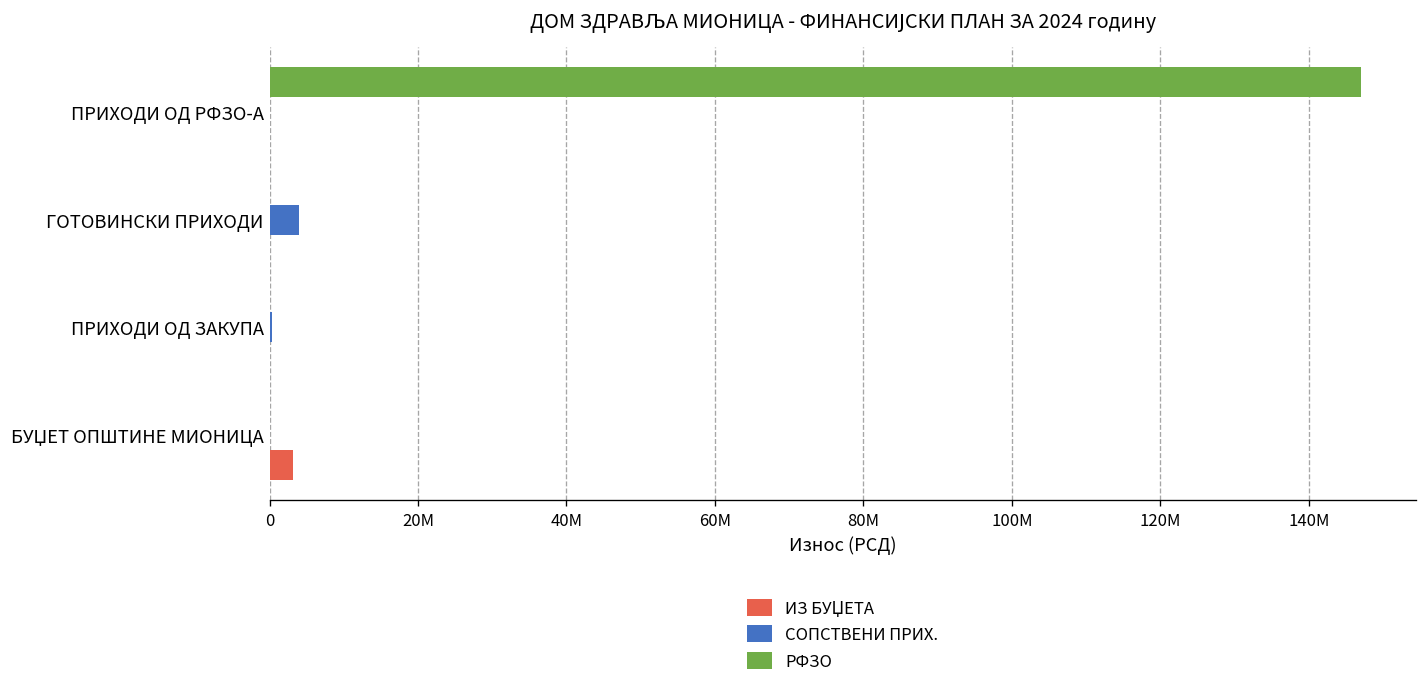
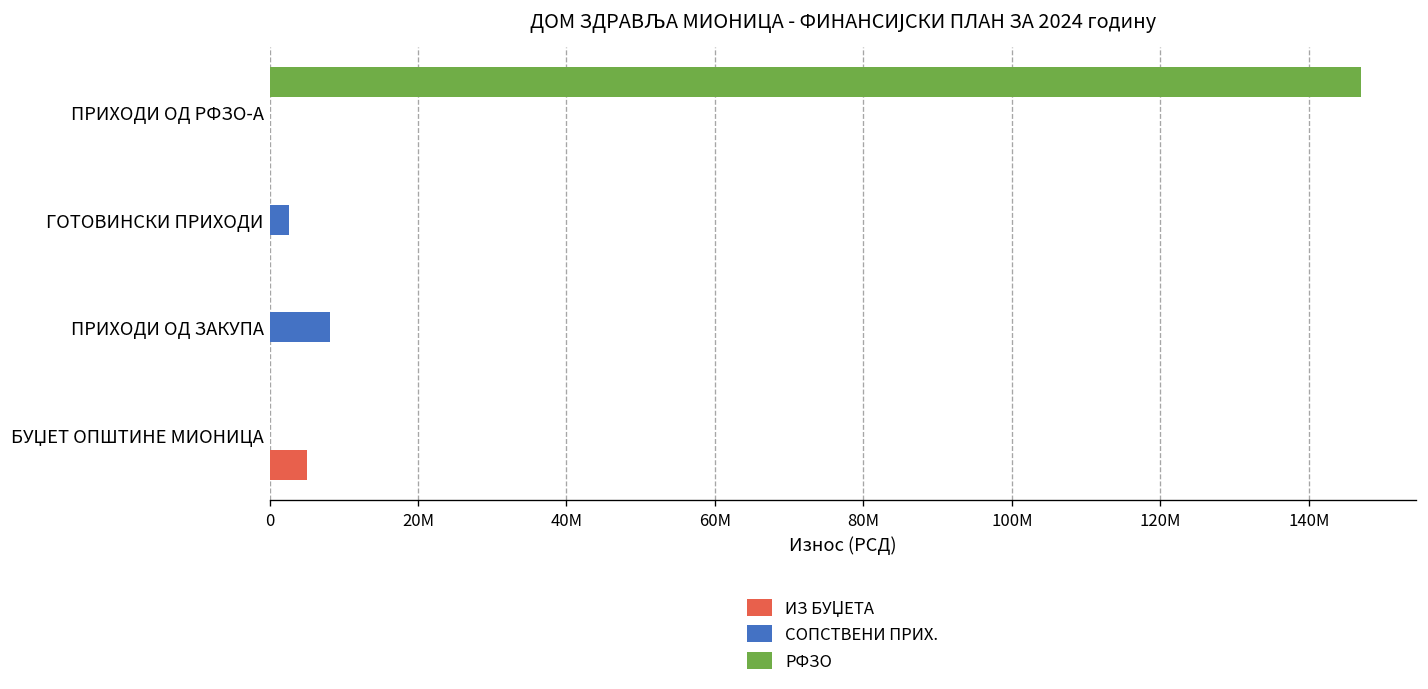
  {
    "ИЗ БУЏЕТА": {
      "ПРИХОДИ ОД РФЗО-А": 0,
      "ГОТОВИНСКИ ПРИХОДИ": 0,
      "ПРИХОДИ ОД ЗАКУПА": 0,
-     "БУЏЕТ ОПШТИНЕ МИОНИЦА": 3000000
+     "БУЏЕТ ОПШТИНЕ МИОНИЦА": 5000000
    },
    "СОПСТВЕНИ ПРИХ.": {
      "ПРИХОДИ ОД РФЗО-А": 0,
-     "ГОТОВИНСКИ ПРИХОДИ": 4000000,
-     "ПРИХОДИ ОД ЗАКУПА": 0,
+     "ГОТОВИНСКИ ПРИХОДИ": 3000000,
+     "ПРИХОДИ ОД ЗАКУПА": 8000000,
      "БУЏЕТ ОПШТИНЕ МИОНИЦА": 0
    },
    "РФЗО": {
      "ПРИХОДИ ОД РФЗО-А": 147000000,
      "ГОТОВИНСКИ ПРИХОДИ": 0,
      "ПРИХОДИ ОД ЗАКУПА": 0,
      "БУЏЕТ ОПШТИНЕ МИОНИЦА": 0
    }
  }
